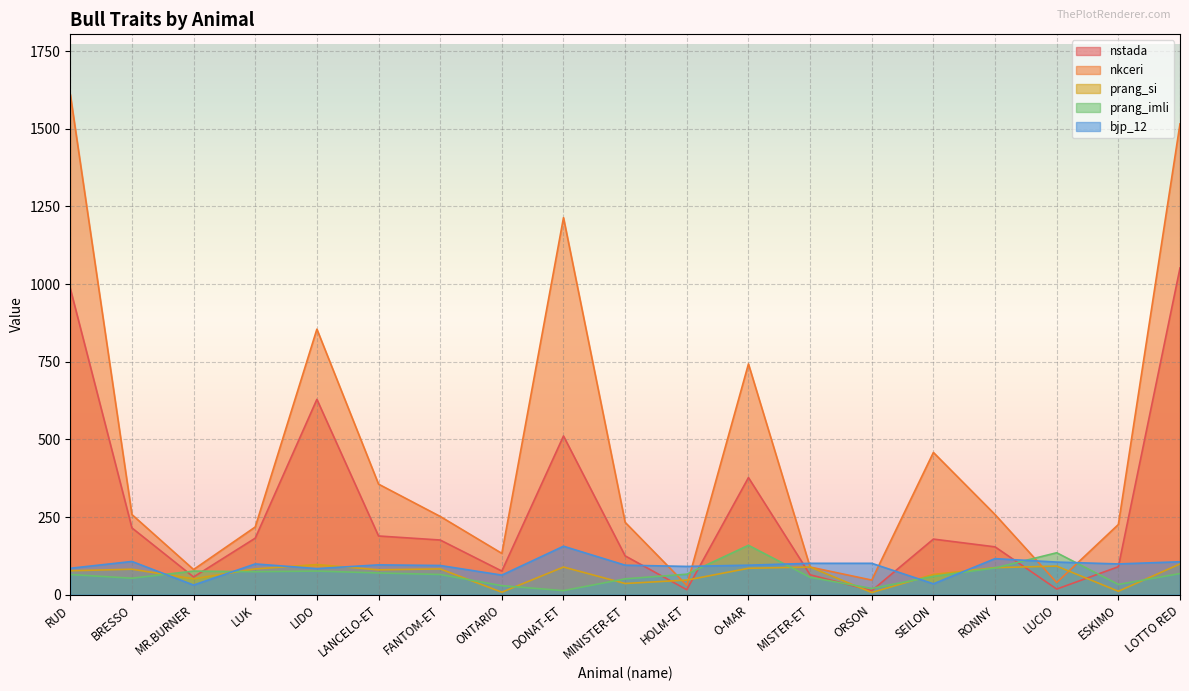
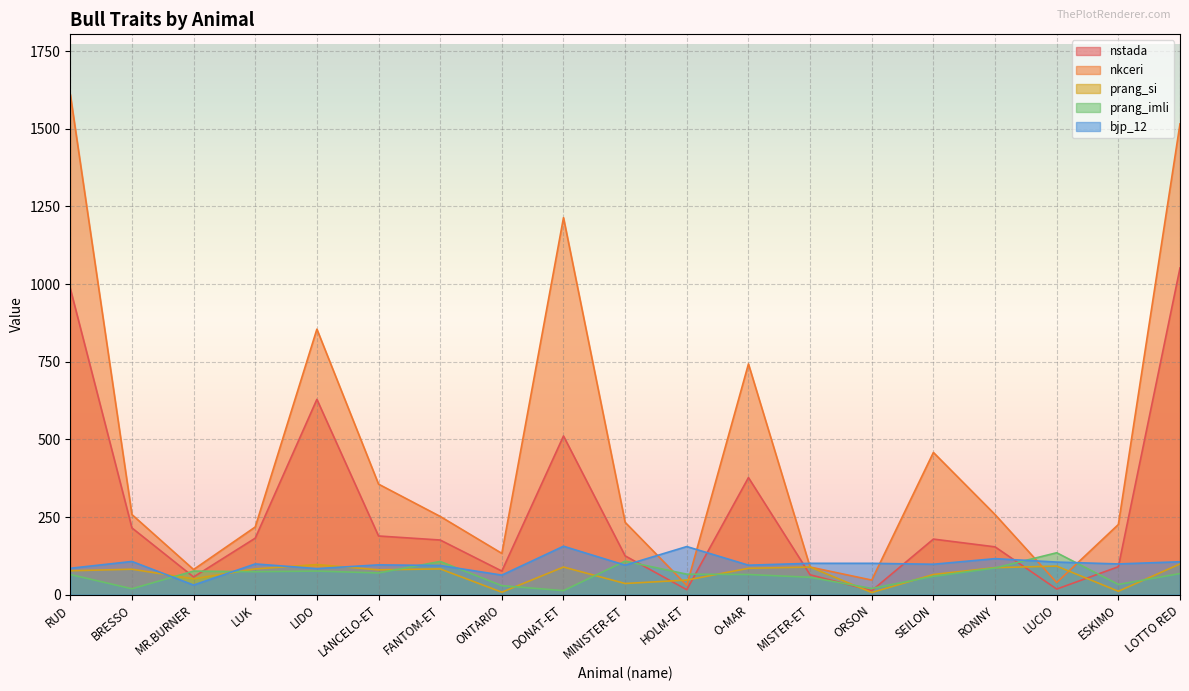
  {
    "prang_imli": {
      "RUD": 70,
-     "BRESSO": 50,
+     "BRESSO": 20,
      "LUK": 70,
      "LANCELO-ET": 70,
-     "FANTOM-ET": 70,
+     "FANTOM-ET": 110,
      "ONTARIO": 30,
      "DONAT-ET": 10,
-     "MINISTER-ET": 50,
+     "MINISTER-ET": 110,
      "HOLM-ET": 70,
-     "O-MAR": 160,
+     "O-MAR": 70,
      "LUCIO": 140,
      "ESKIMO": 30,
      "LOTTO RED": 70
    },
    "bjp_12": {
      "BRESSO": 110,
      "MR.BURNER": 30,
      "LUK": 100,
      "LANCELO-ET": 100,
      "FANTOM-ET": 90,
      "ONTARIO": 60,
      "DONAT-ET": 160,
      "MINISTER-ET": 100,
-     "HOLM-ET": 90,
+     "HOLM-ET": 160,
      "O-MAR": 100,
      "MISTER-ET": 100,
      "ORSON": 100,
-     "SEILON": 40,
+     "SEILON": 100,
      "RONNY": 120,
      "LUCIO": 110,
      "ESKIMO": 100
    }
  }
